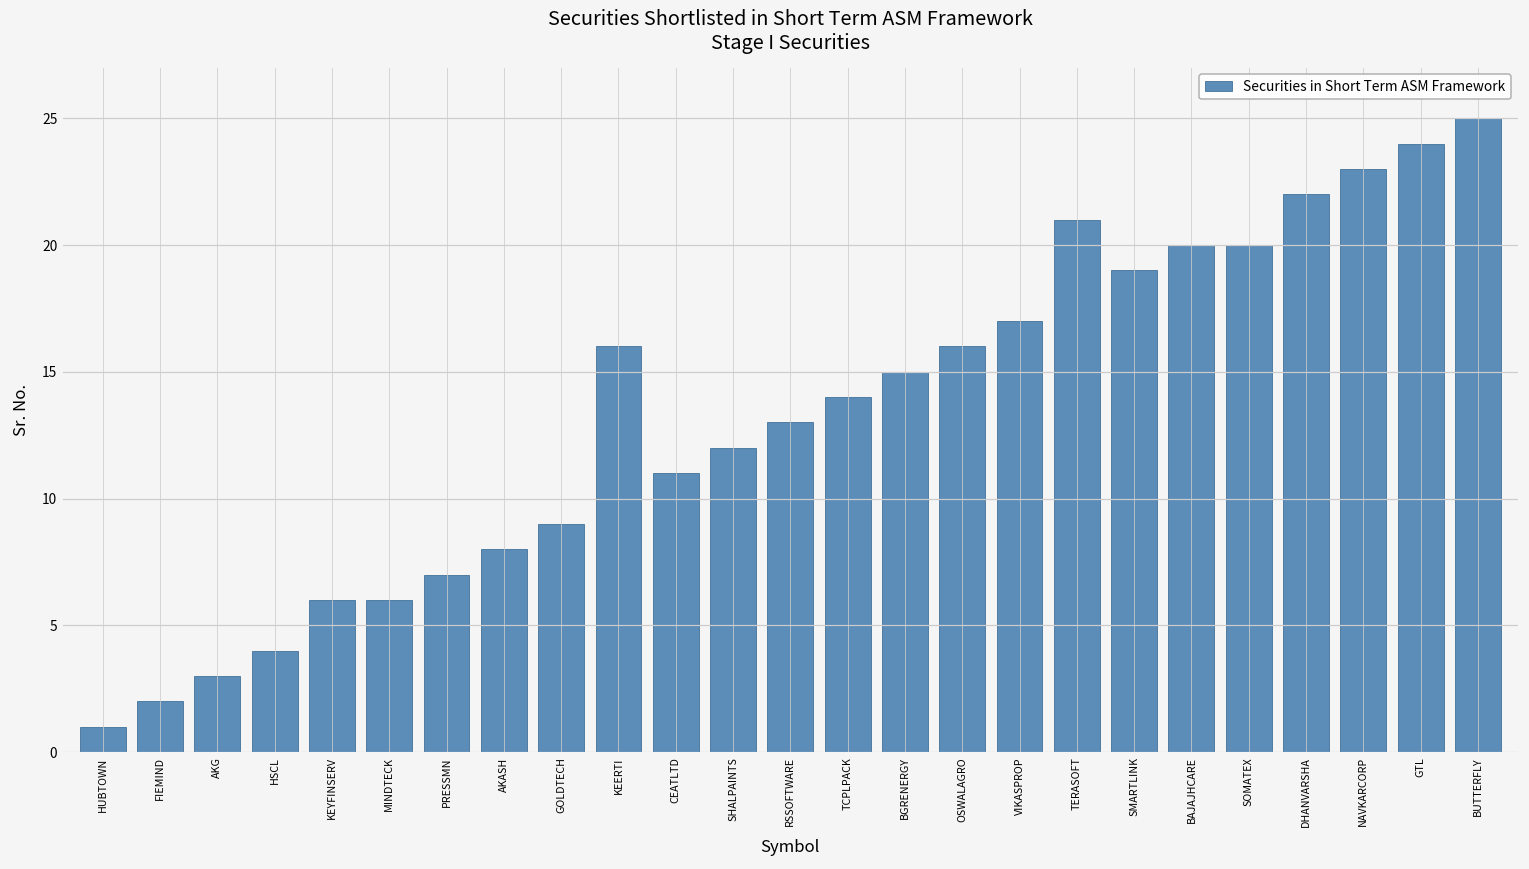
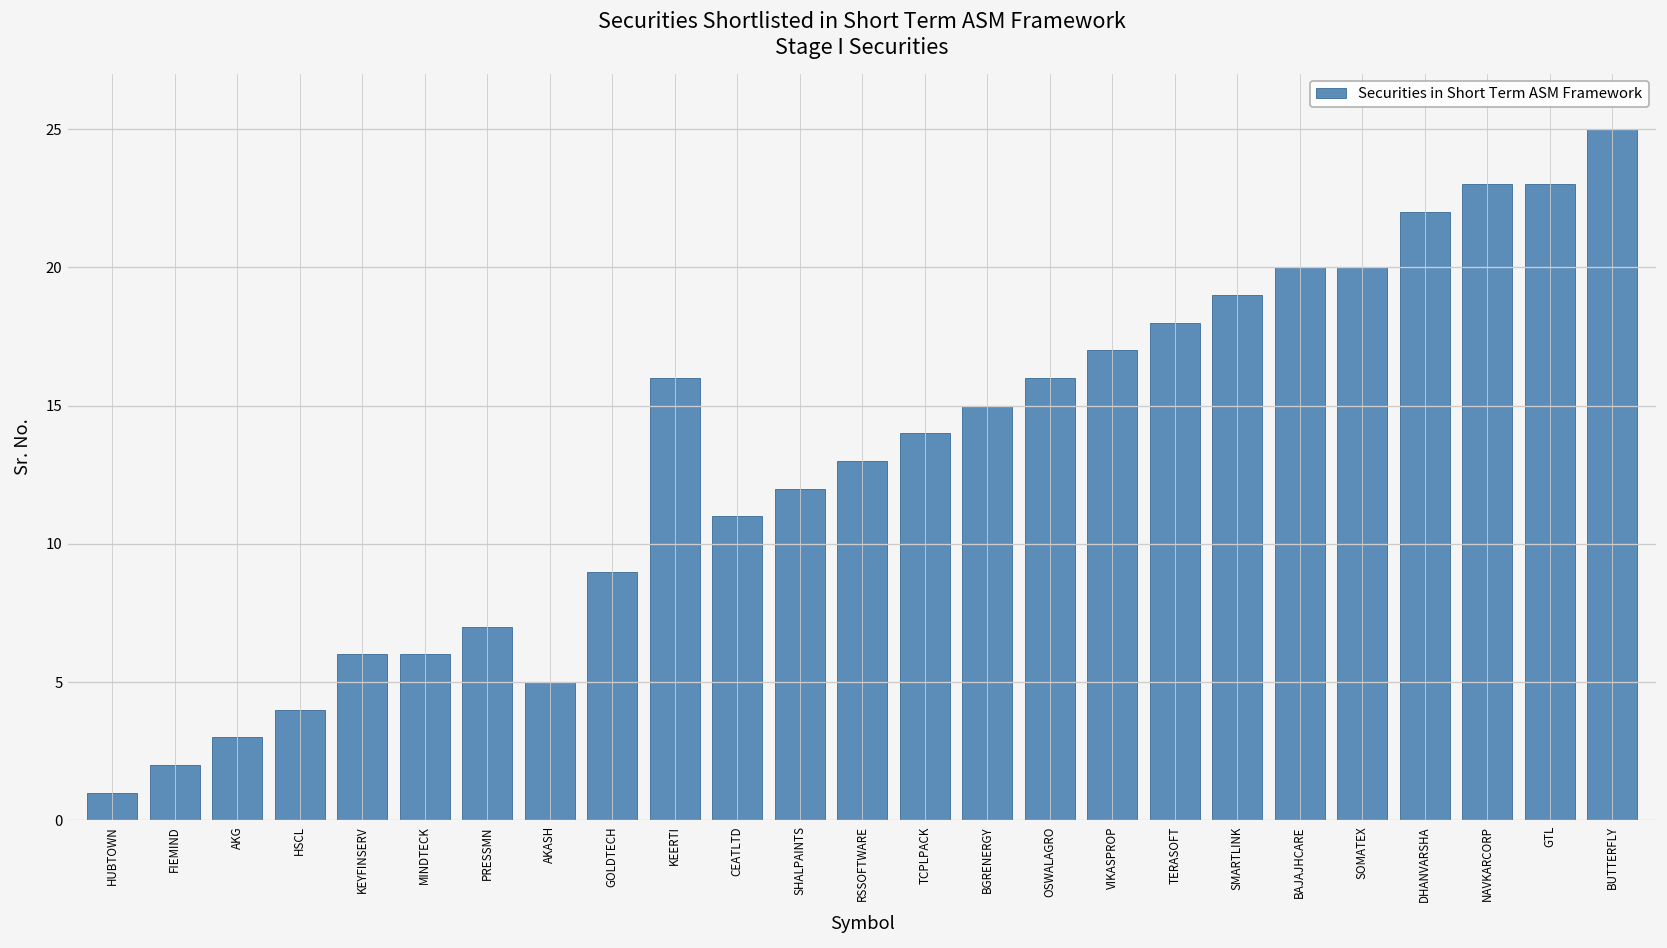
  {
    "HUBTOWN": 1,
    "FIEMIND": 2,
    "AKG": 3,
    "HSCL": 4,
    "KEYFINSERV": 6,
    "MINDTECK": 6,
    "PRESSMN": 7,
-   "AKASH": 8,
+   "AKASH": 5,
    "GOLDTECH": 9,
    "KEERTI": 16,
    "CEATLTD": 11,
    "SHALPAINTS": 12,
    "RSSOFTWARE": 13,
    "TCPLPACK": 14,
    "BGRENERGY": 15,
    "OSWALAGRO": 16,
    "VIKASPROP": 17,
-   "TERASOFT": 21,
+   "TERASOFT": 18,
    "SMARTLINK": 19,
    "BAJAJHCARE": 20,
    "SOMATEX": 20,
    "DHANVARSHA": 22,
    "NAVKARCORP": 23,
-   "GTL": 24,
+   "GTL": 23,
    "BUTTERFLY": 25
  }
